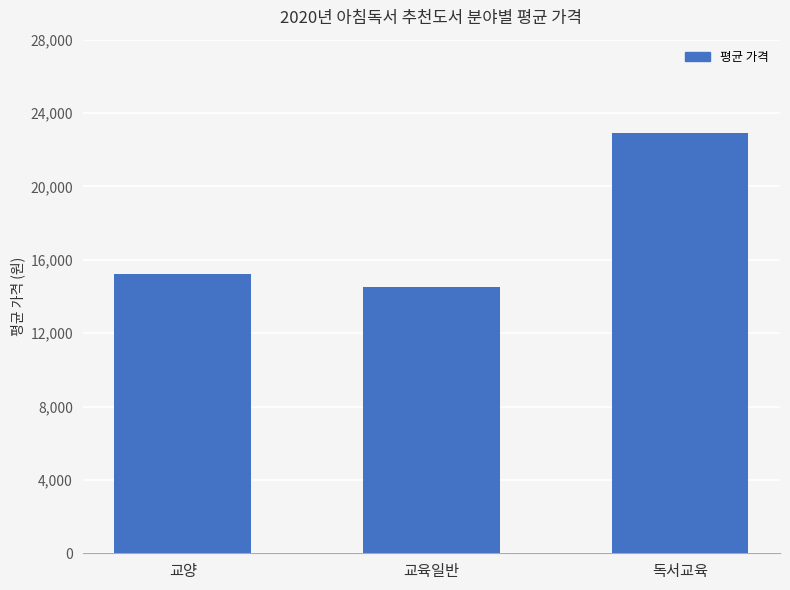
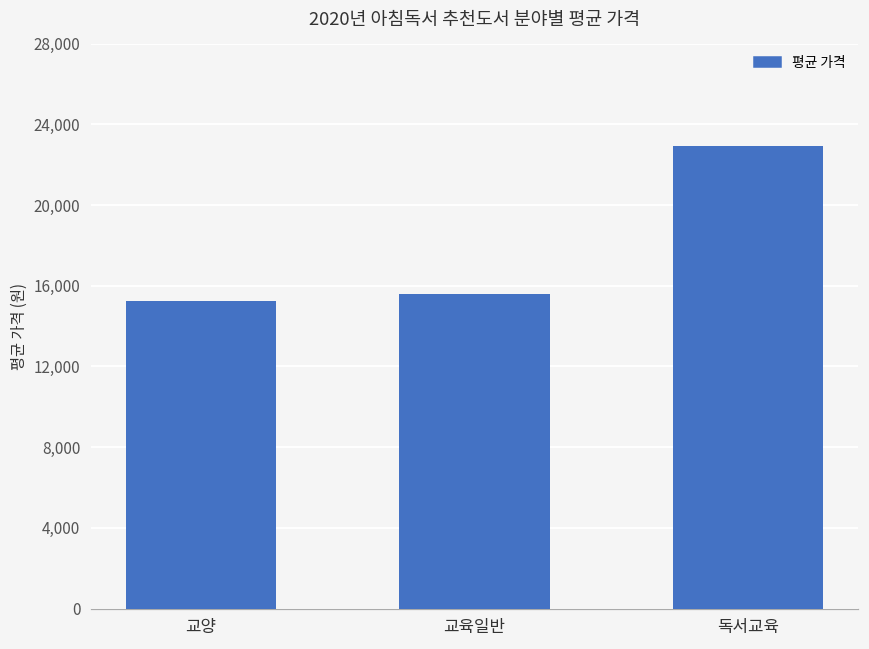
  {
    "교양": "15,300",
-   "교육일반": "14,500",
+   "교육일반": "15,600",
    "독서교육": "22,900"
  }
